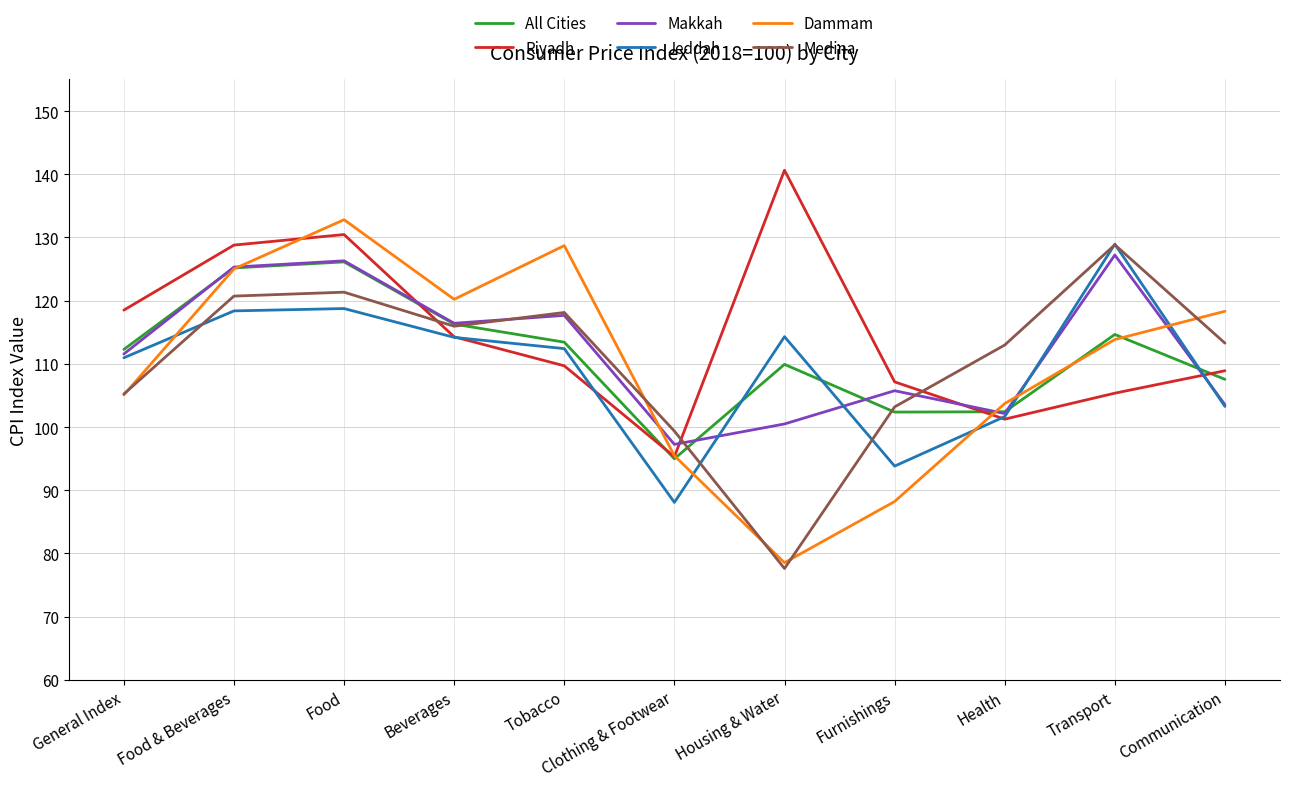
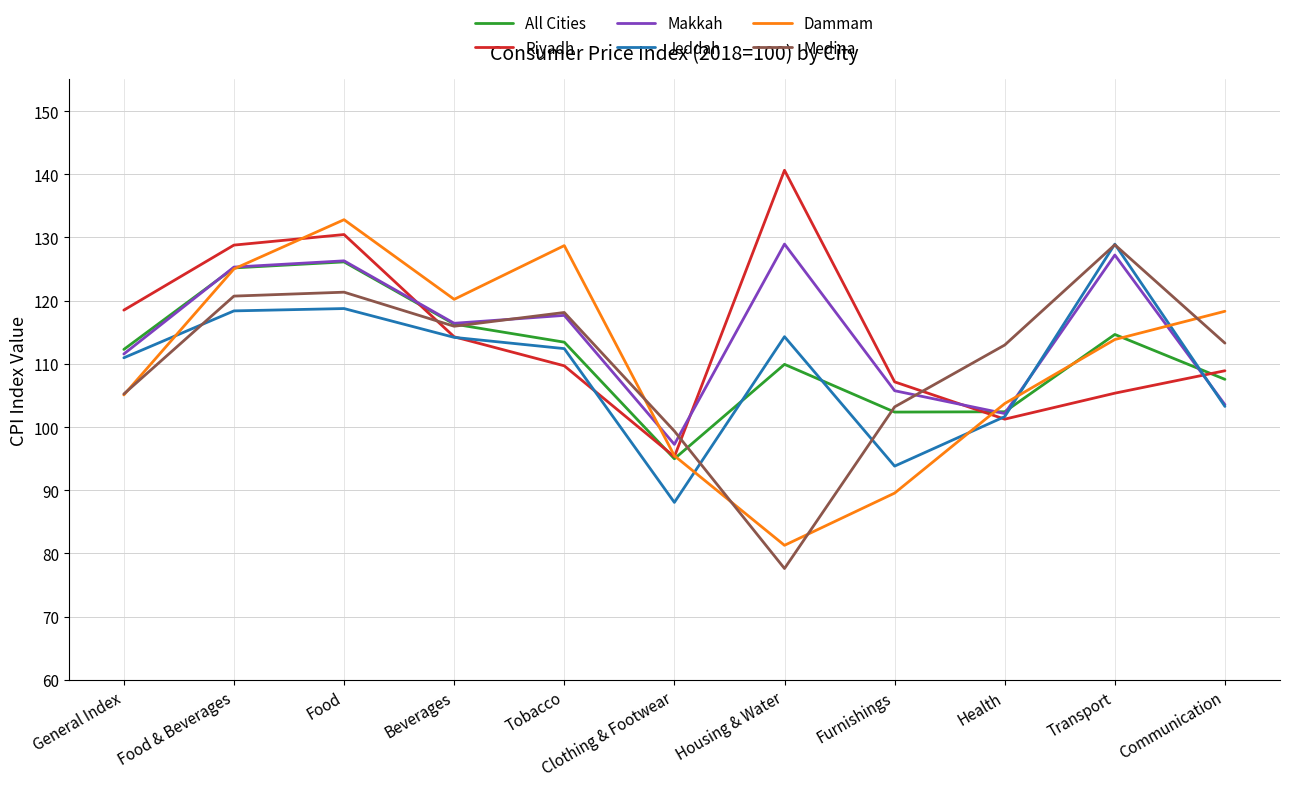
  {
    "All Cities": {
      "General Index": 112,
      "Tobacco": 113,
      "Housing & Water": 110,
      "Furnishings": 102,
      "Transport": 115,
      "Communication": 108
    },
    "Riyadh": {
      "General Index": 119,
      "Food & Beverages": 129,
      "Food": 130,
      "Tobacco": 110,
      "Housing & Water": 141,
      "Furnishings": 107,
      "Transport": 105,
      "Communication": 109
    },
    "Makkah": {
      "General Index": 112,
      "Tobacco": 118,
      "Clothing & Footwear": 97,
-     "Housing & Water": 100,
+     "Housing & Water": 129,
      "Furnishings": 106,
      "Transport": 127
    },
    "Jeddah": {
      "General Index": 111,
      "Food & Beverages": 118,
      "Food": 119,
      "Tobacco": 112,
      "Clothing & Footwear": 88,
      "Housing & Water": 114,
      "Furnishings": 94
    },
    "Dammam": {
      "Food": 133,
      "Beverages": 120,
      "Tobacco": 129,
-     "Housing & Water": 79,
-     "Furnishings": 88,
+     "Housing & Water": 81,
+     "Furnishings": 90,
      "Health": 104,
      "Transport": 114,
      "Communication": 118
    },
    "Medina": {
      "Food & Beverages": 121,
      "Food": 121,
      "Tobacco": 118,
      "Clothing & Footwear": 99,
      "Housing & Water": 78,
      "Furnishings": 103,
      "Health": 113,
      "Communication": 113
    }
  }
